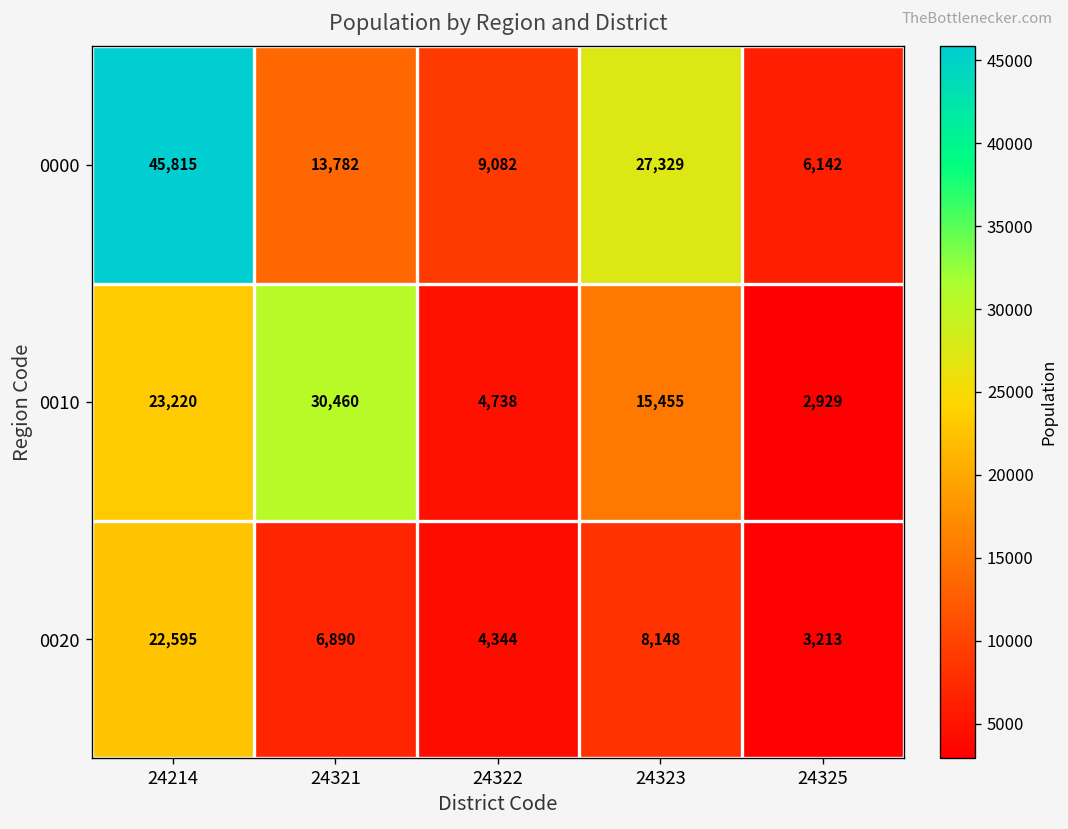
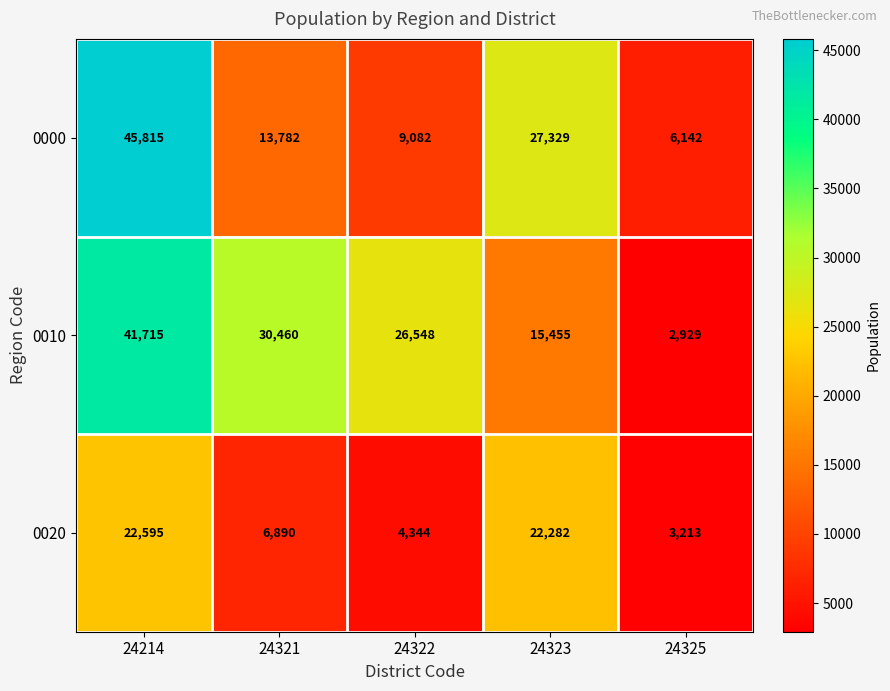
  {
    "0000": {
      "24214": "45,815",
      "24321": "13,782",
      "24322": "9,082",
      "24323": "27,329",
      "24325": "6,142"
    },
    "0010": {
-     "24214": "23,220",
+     "24214": "41,715",
      "24321": "30,460",
-     "24322": "4,738",
+     "24322": "26,548",
      "24323": "15,455",
      "24325": "2,929"
    },
    "0020": {
      "24214": "22,595",
      "24321": "6,890",
      "24322": "4,344",
-     "24323": "8,148",
+     "24323": "22,282",
      "24325": "3,213"
    }
  }
